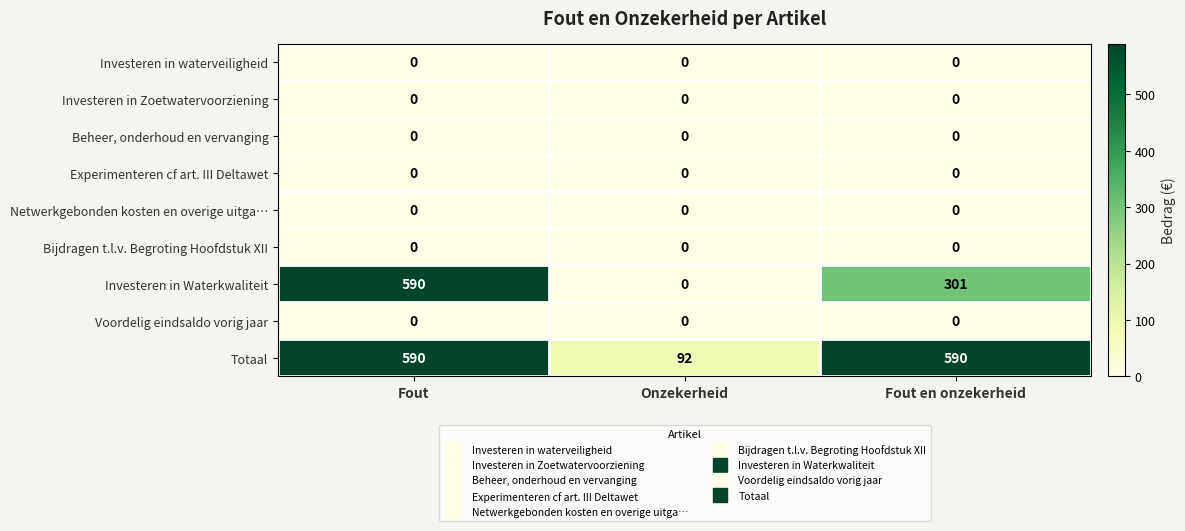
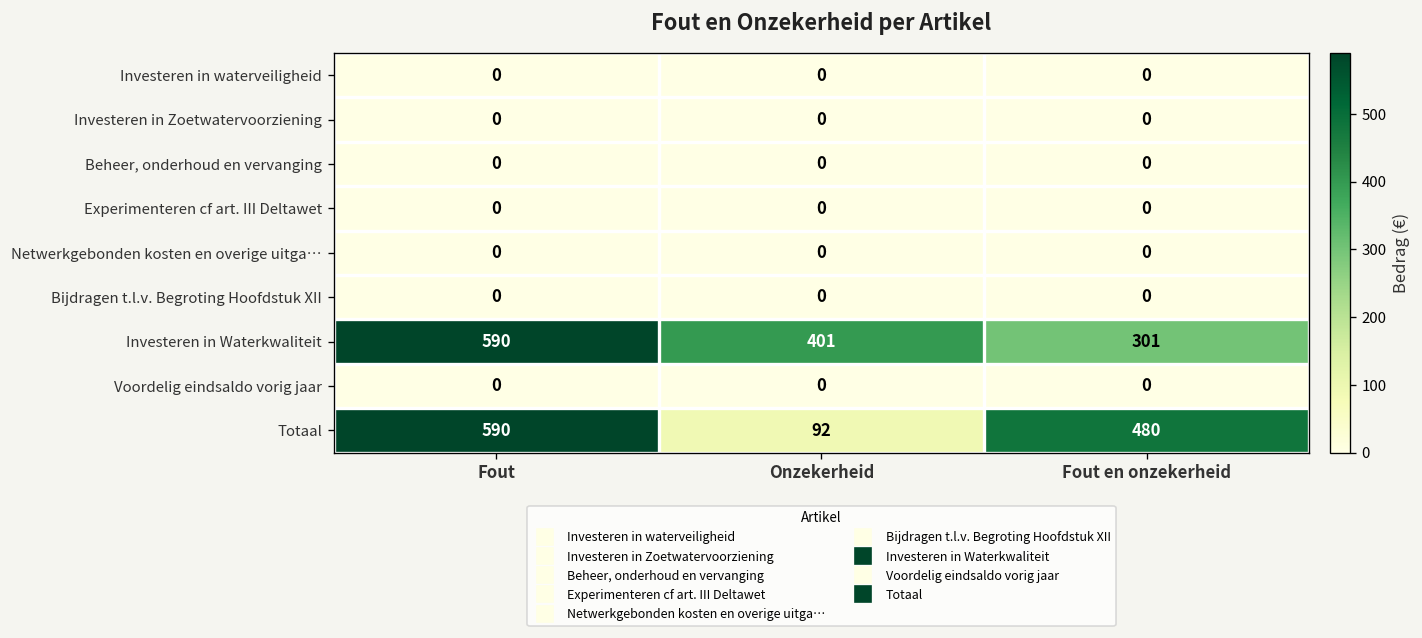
  {
    "Investeren in waterveiligheid": {
      "Fout": 0,
      "Onzekerheid": 0,
      "Fout en onzekerheid": 0
    },
    "Investeren in Zoetwatervoorziening": {
      "Fout": 0,
      "Onzekerheid": 0,
      "Fout en onzekerheid": 0
    },
    "Beheer, onderhoud en vervanging": {
      "Fout": 0,
      "Onzekerheid": 0,
      "Fout en onzekerheid": 0
    },
    "Experimenteren cf art. III Deltawet": {
      "Fout": 0,
      "Onzekerheid": 0,
      "Fout en onzekerheid": 0
    },
    "Netwerkgebonden kosten en overige uitga…": {
      "Fout": 0,
      "Onzekerheid": 0,
      "Fout en onzekerheid": 0
    },
    "Bijdragen t.l.v. Begroting Hoofdstuk XII": {
      "Fout": 0,
      "Onzekerheid": 0,
      "Fout en onzekerheid": 0
    },
    "Investeren in Waterkwaliteit": {
      "Fout": 590,
-     "Onzekerheid": 0,
+     "Onzekerheid": 401,
      "Fout en onzekerheid": 301
    },
    "Voordelig eindsaldo vorig jaar": {
      "Fout": 0,
      "Onzekerheid": 0,
      "Fout en onzekerheid": 0
    },
    "Totaal": {
      "Fout": 590,
      "Onzekerheid": 92,
-     "Fout en onzekerheid": 590
+     "Fout en onzekerheid": 480
    }
  }
